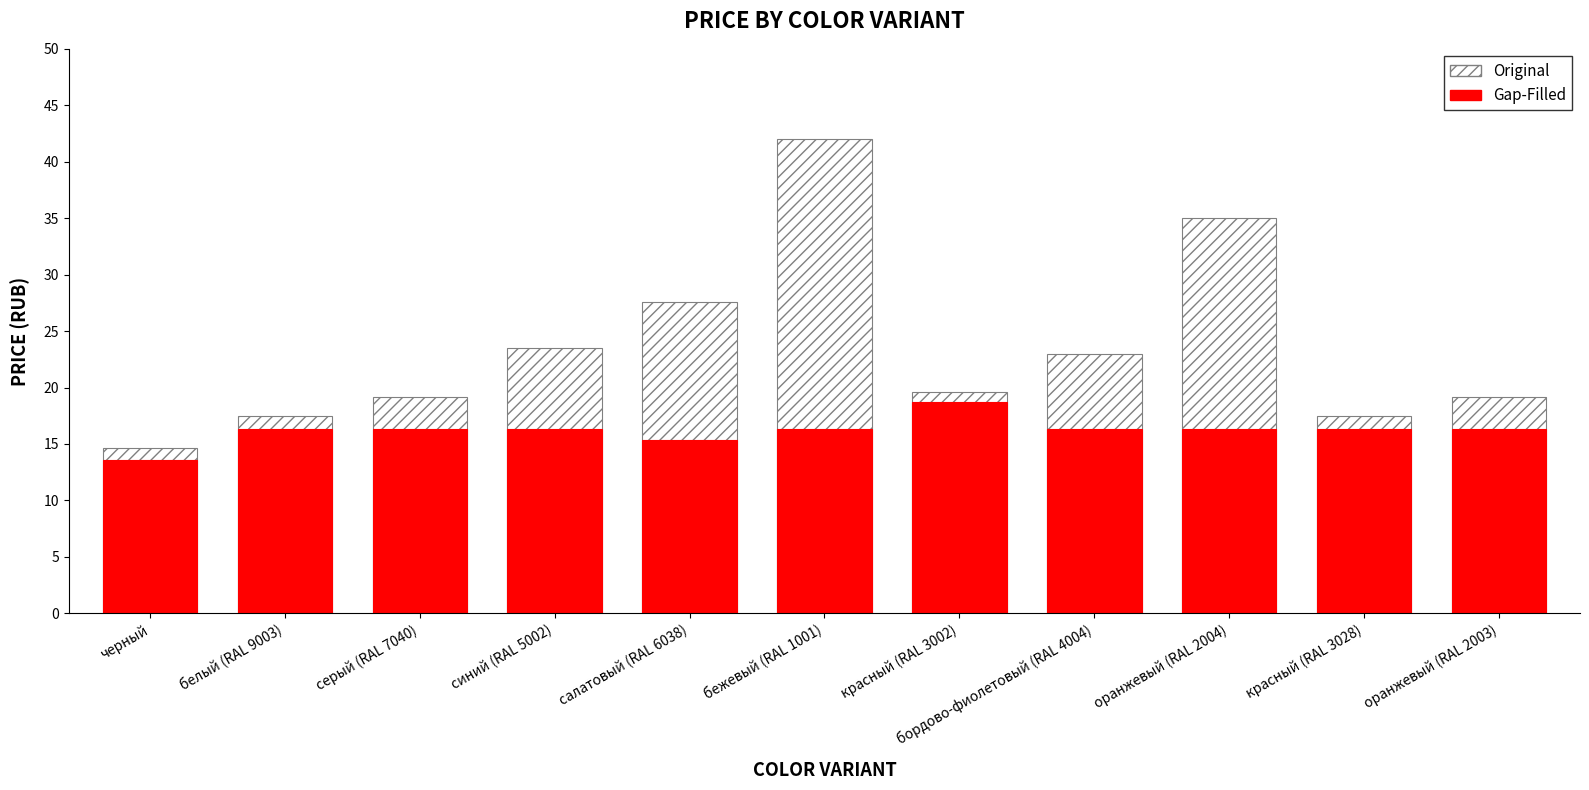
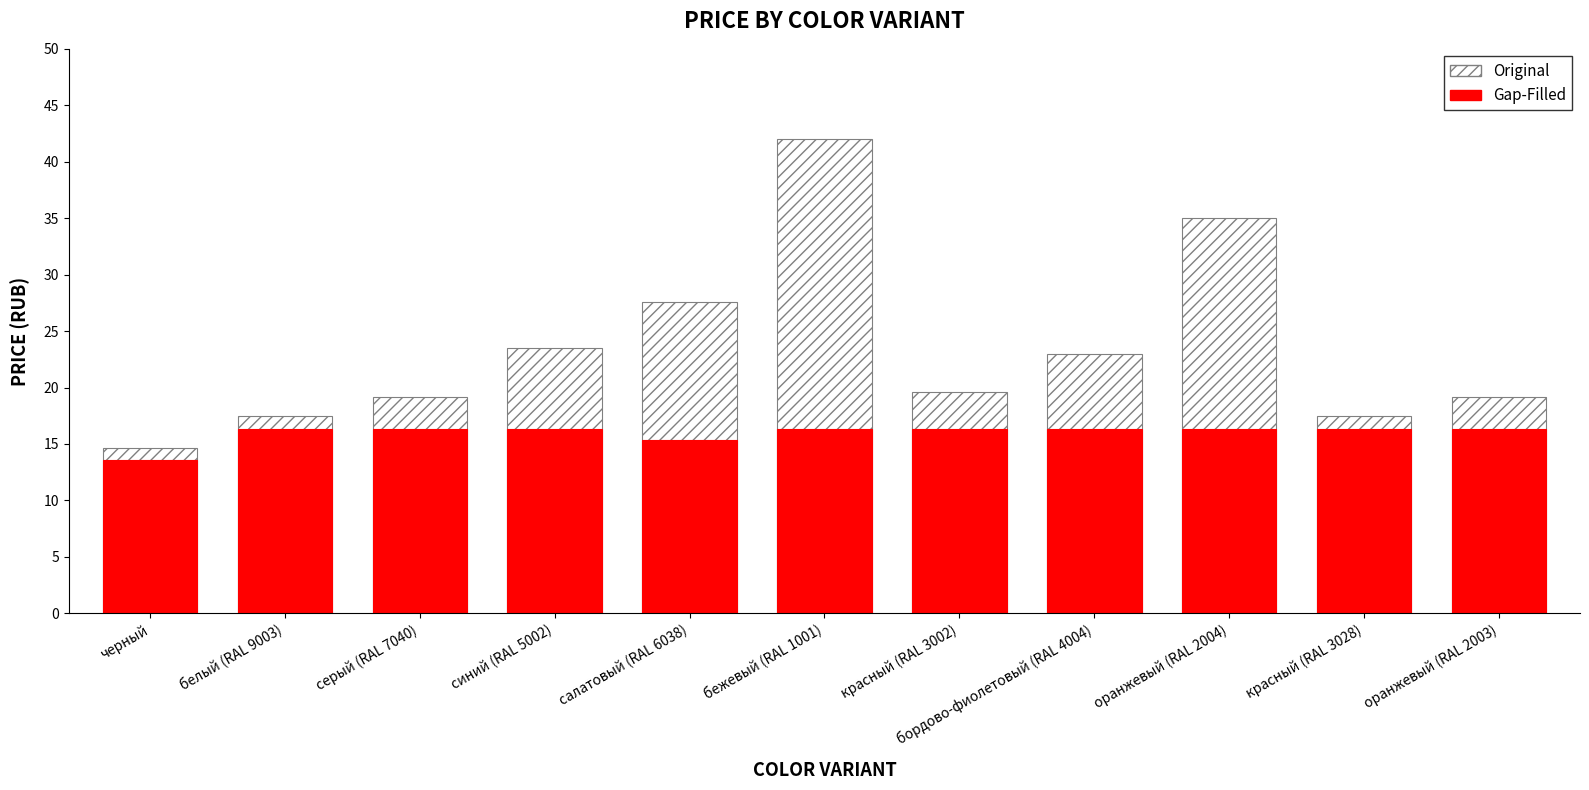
  {
    "Original": {
      "черный": 14.6,
      "белый (RAL 9003)": 17.5,
      "серый (RAL 7040)": 19.2,
      "синий (RAL 5002)": 23.5,
      "салатовый (RAL 6038)": 27.6,
      "бежевый (RAL 1001)": 42.0,
      "красный (RAL 3002)": 19.6,
      "бордово-фиолетовый (RAL 4004)": 23.0,
      "оранжевый (RAL 2004)": 35.0,
      "красный (RAL 3028)": 17.5,
      "оранжевый (RAL 2003)": 19.2
    },
    "Gap-Filled": {
-     "красный (RAL 3002)": 18.7
+     "красный (RAL 3002)": 16.3
    }
  }
